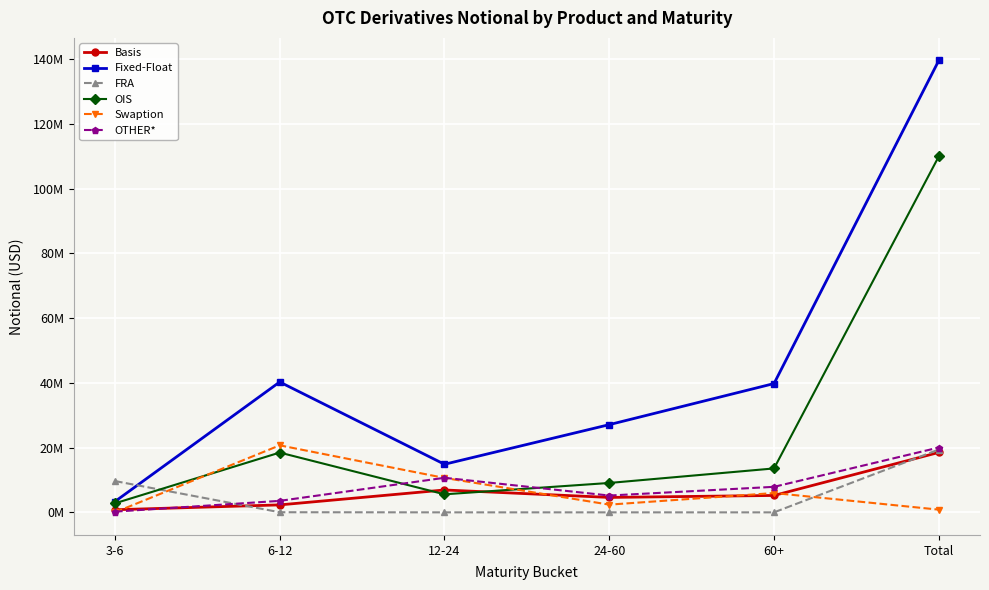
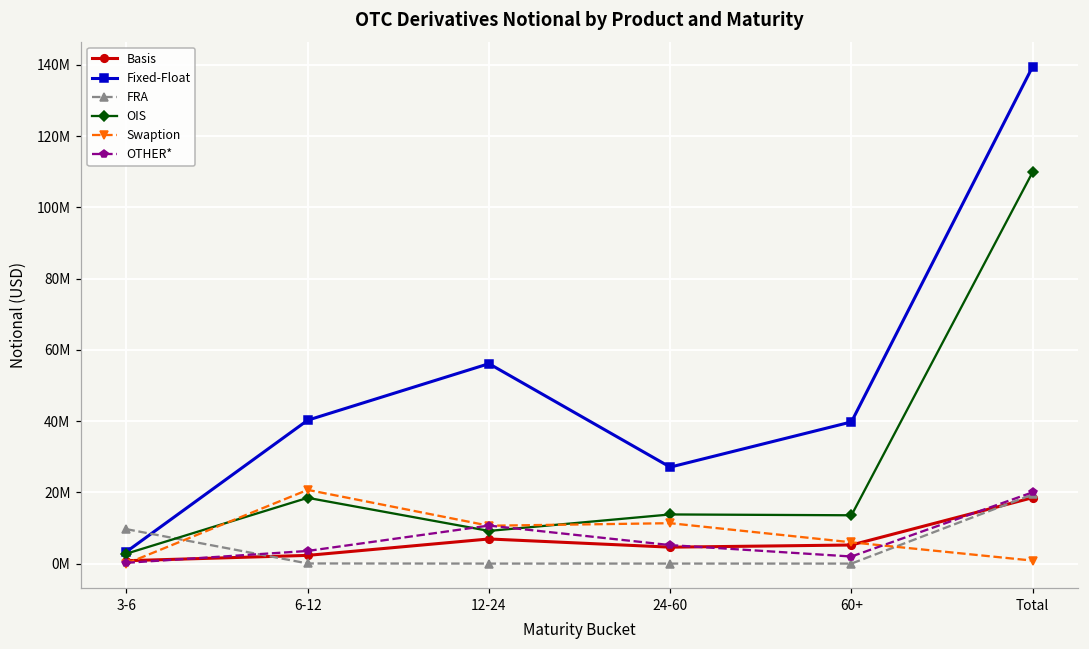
  {
    "Basis": {
      "6-12": 2000000,
      "12-24": 7000000,
      "Total": 19000000
    },
    "Fixed-Float": {
      "6-12": 40000000,
-     "12-24": 15000000,
+     "12-24": 56000000,
      "24-60": 27000000,
      "60+": 40000000,
      "Total": 140000000
    },
    "FRA": {
      "3-6": 10000000,
      "6-12": 0,
      "12-24": 0,
      "24-60": 0,
      "60+": 0
    },
    "OIS": {
      "6-12": 18000000,
-     "12-24": 6000000,
-     "24-60": 9000000,
+     "12-24": 9000000,
+     "24-60": 14000000,
      "60+": 14000000,
      "Total": 110000000
    },
    "Swaption": {
      "6-12": 21000000,
-     "24-60": 2000000,
+     "24-60": 11000000,
      "Total": 1000000
    },
    "OTHER*": {
      "6-12": 4000000,
-     "60+": 8000000
+     "60+": 2000000
    }
  }
